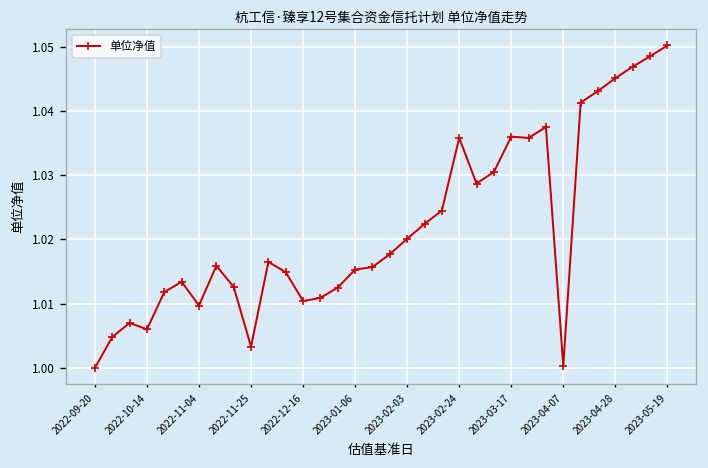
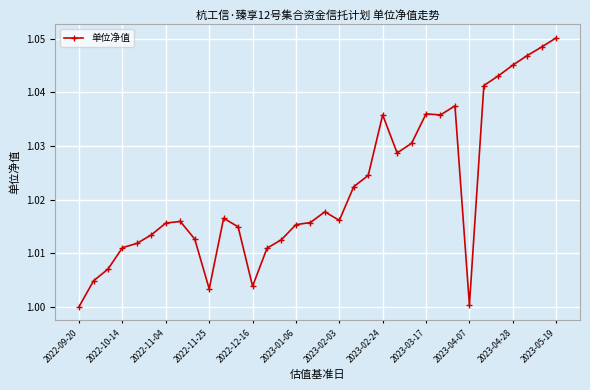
  {
    "2022-09-20": 1.000,
-   "2022-10-14": 1.006,
-   "2022-11-04": 1.010,
+   "2022-10-14": 1.011,
+   "2022-11-04": 1.016,
    "2022-11-25": 1.003,
-   "2022-12-16": 1.010,
+   "2022-12-16": 1.004,
    "2023-01-06": 1.015,
-   "2023-02-03": 1.020,
+   "2023-02-03": 1.016,
    "2023-02-24": 1.036,
    "2023-03-17": 1.036,
    "2023-04-07": 1.000,
    "2023-04-28": 1.045,
    "2023-05-19": 1.050
  }
